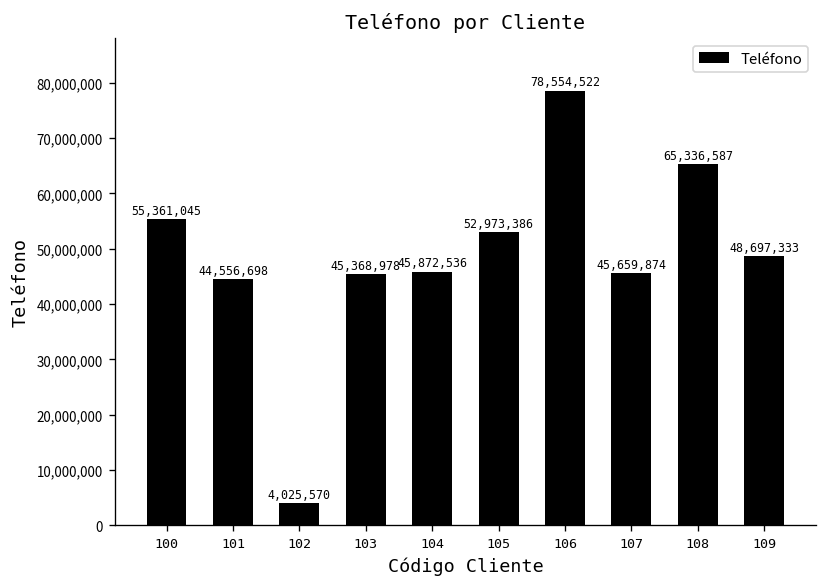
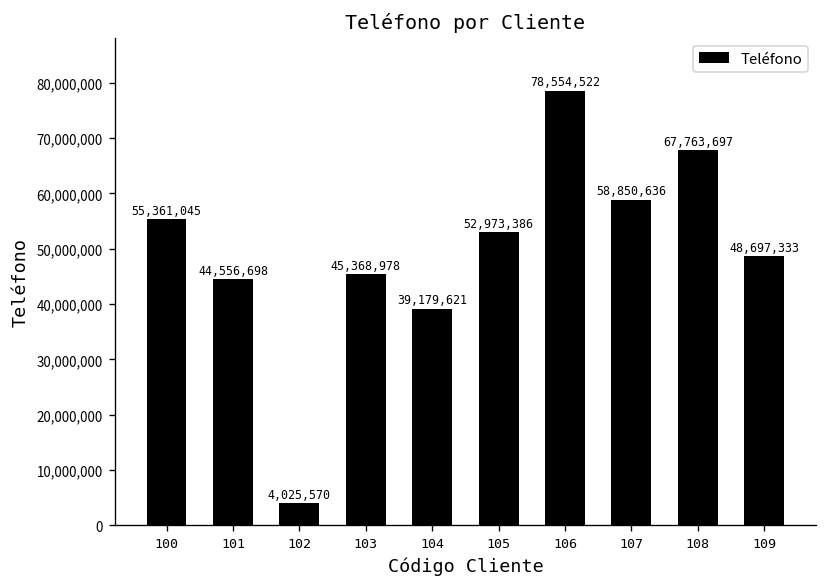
  {
    "100": "55,361,045",
    "101": "44,556,698",
    "102": "4,025,570",
    "103": "45,368,978",
-   "104": "45,872,536",
+   "104": "39,179,621",
    "105": "52,973,386",
    "106": "78,554,522",
-   "107": "45,659,874",
-   "108": "65,336,587",
+   "107": "58,850,636",
+   "108": "67,763,697",
    "109": "48,697,333"
  }
